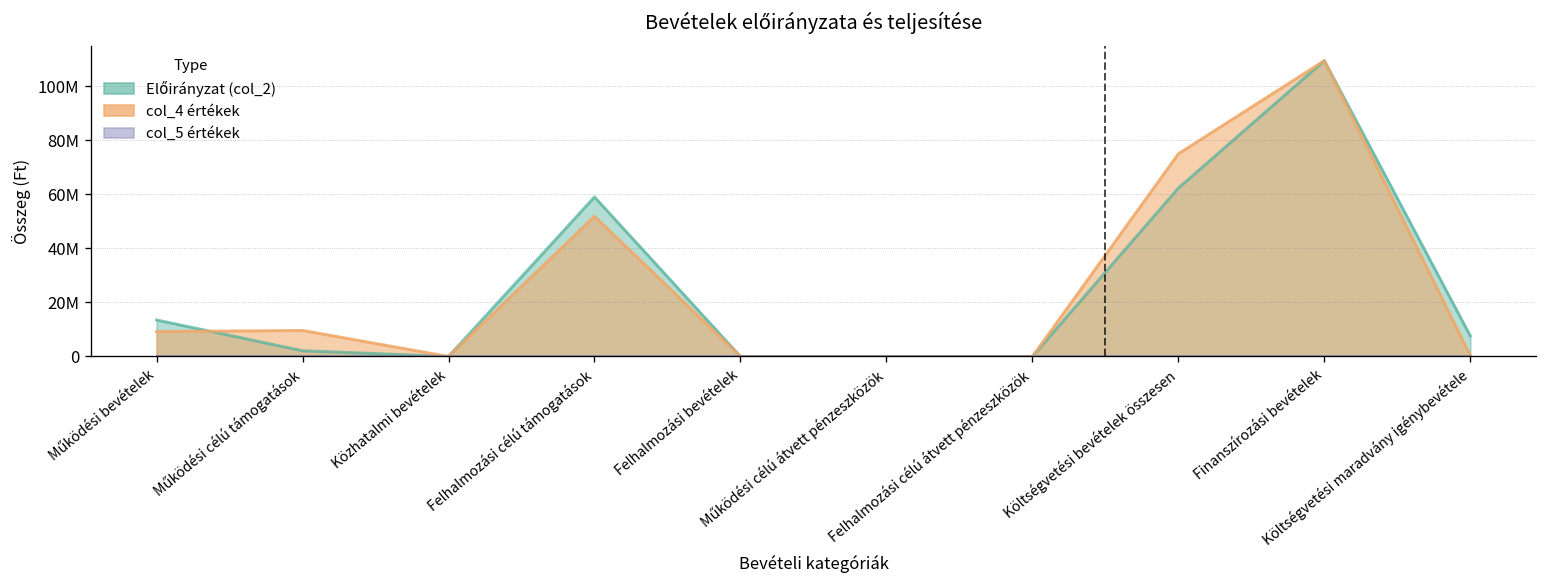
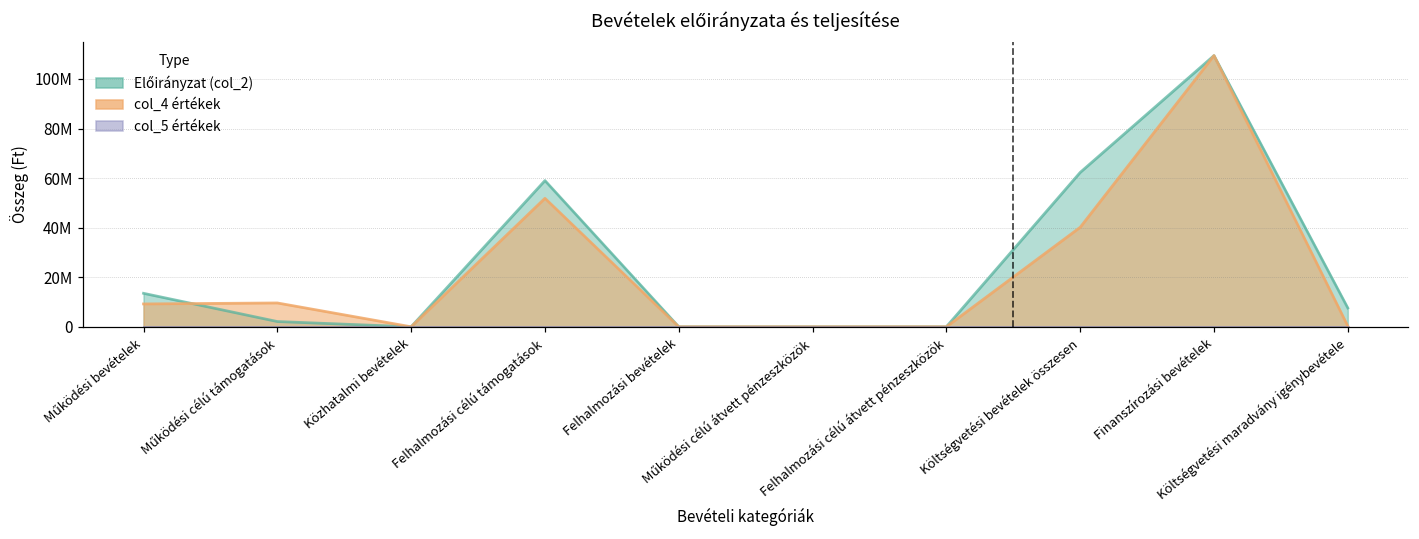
  {
    "Előirányzat (col_2)": {
      "Működési bevételek": 14000000,
      "Működési célú támogatások": 2000000,
      "Felhalmozási célú támogatások": 59000000,
      "Költségvetési bevételek összesen": 62000000,
      "Költségvetési maradvány igénybevétele": 8000000
    },
    "col_4 értékek": {
      "Működési bevételek": 9000000,
      "Működési célú támogatások": 10000000,
      "Felhalmozási célú támogatások": 52000000,
-     "Költségvetési bevételek összesen": 75000000
+     "Költségvetési bevételek összesen": 40000000
    },
    "col_5 értékek": {
      "Működési bevételek": 0,
      "Működési célú támogatások": 0,
      "Felhalmozási célú támogatások": 0,
      "Költségvetési bevételek összesen": 0,
      "Finanszírozási bevételek": 0
    }
  }
